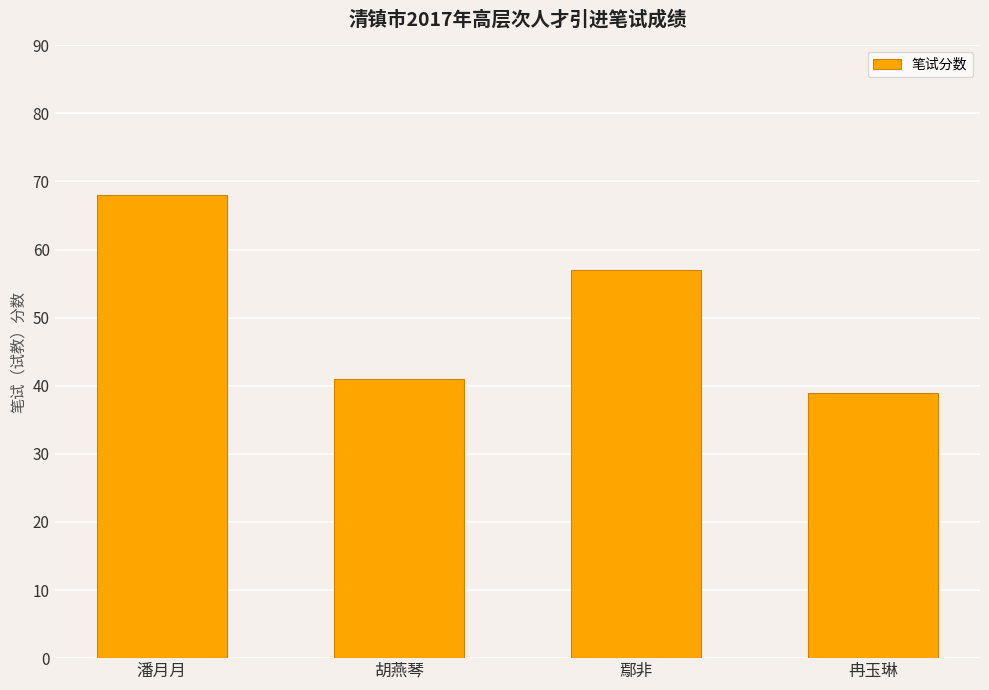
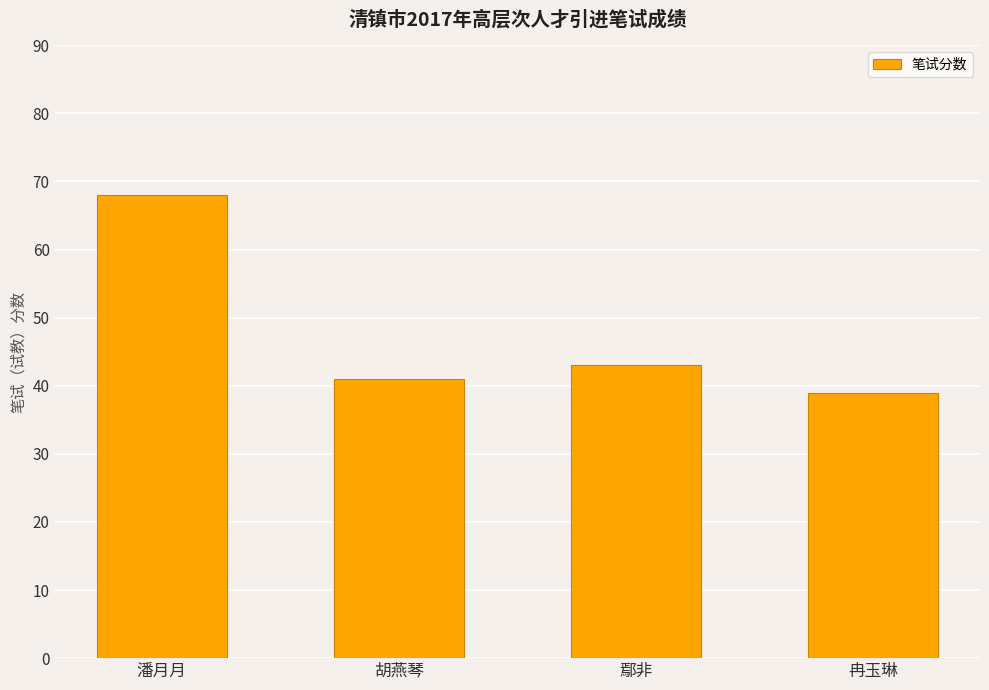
  {
    "潘月月": 68,
    "胡燕琴": 41,
-   "鄢非": 57,
+   "鄢非": 43,
    "冉玉琳": 39
  }
